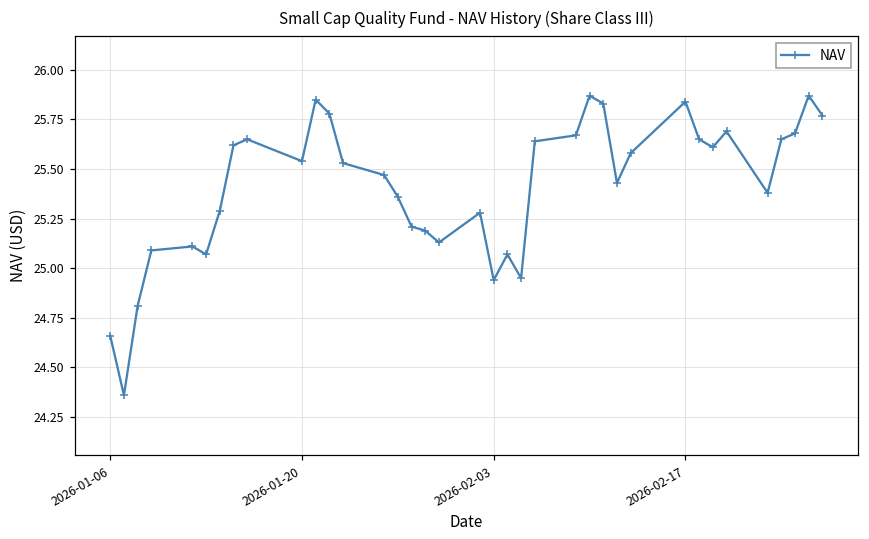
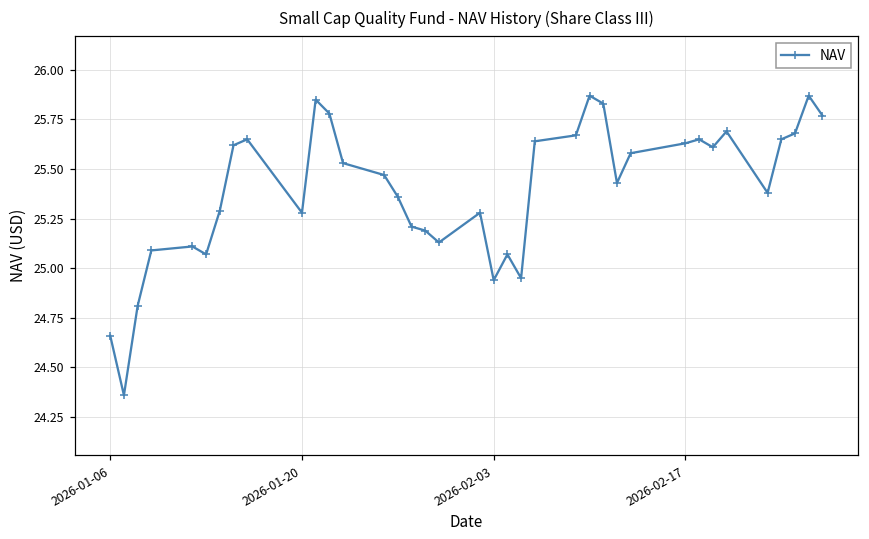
  {
    "2026-01-06": 24.66,
-   "2026-01-20": 25.54,
+   "2026-01-20": 25.28,
    "2026-02-03": 24.94,
-   "2026-02-17": 25.84
+   "2026-02-17": 25.63
  }
